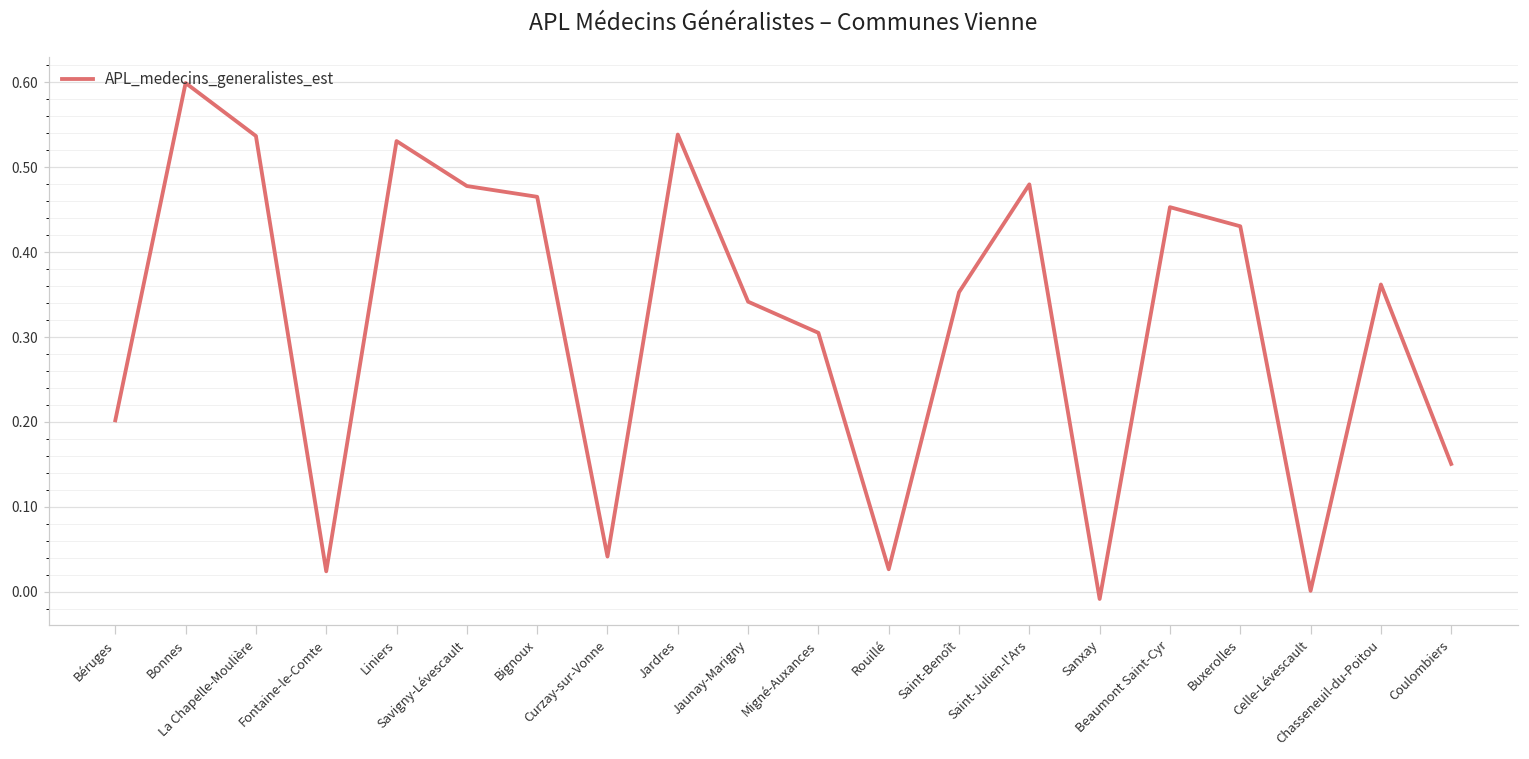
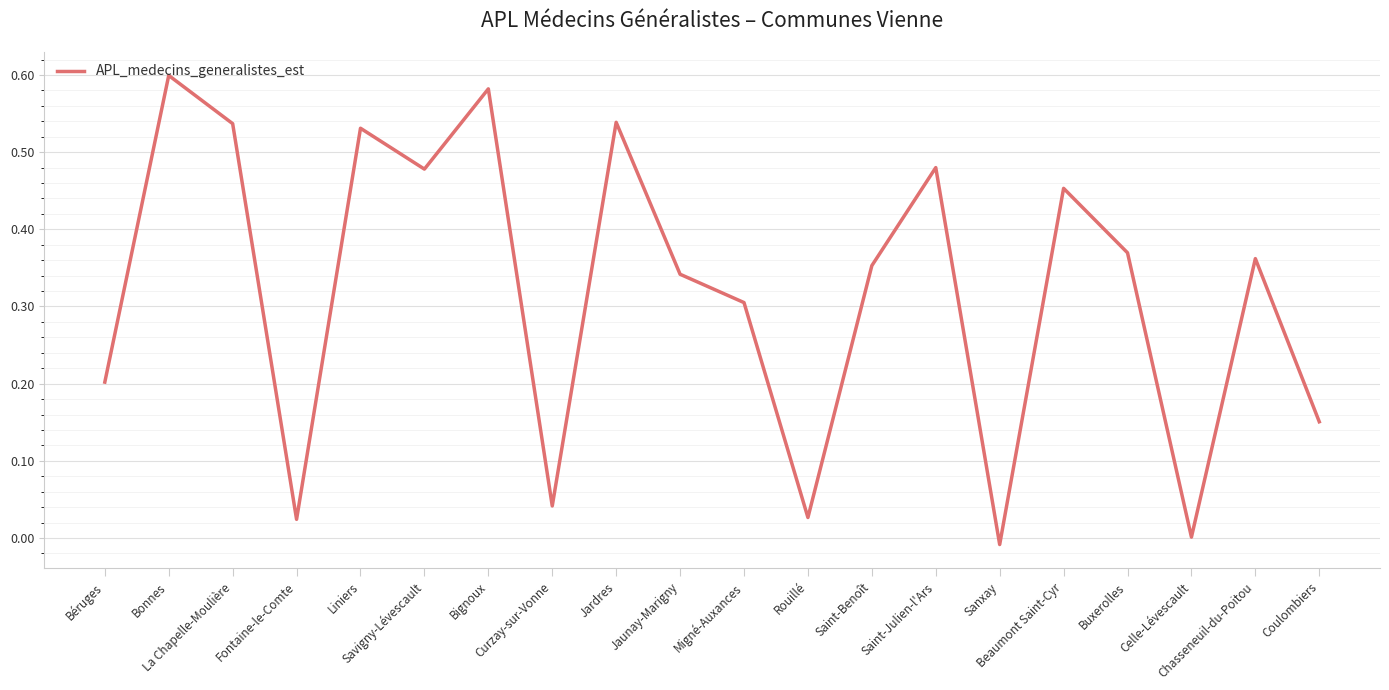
  {
    "Béruges": 0.20,
    "Bonnes": 0.60,
    "La Chapelle-Moulière": 0.54,
    "Fontaine-le-Comte": 0.02,
    "Liniers": 0.53,
    "Savigny-Lévescault": 0.48,
-   "Bignoux": 0.47,
+   "Bignoux": 0.58,
    "Curzay-sur-Vonne": 0.04,
    "Jardres": 0.54,
    "Jaunay-Marigny": 0.34,
    "Migné-Auxances": 0.31,
    "Rouillé": 0.03,
    "Saint-Benoît": 0.35,
    "Saint-Julien-l'Ars": 0.48,
    "Sanxay": -0.01,
    "Beaumont Saint-Cyr": 0.45,
-   "Buxerolles": 0.43,
+   "Buxerolles": 0.37,
    "Celle-Lévescault": 0.00,
    "Chasseneuil-du-Poitou": 0.36,
    "Coulombiers": 0.15
  }
